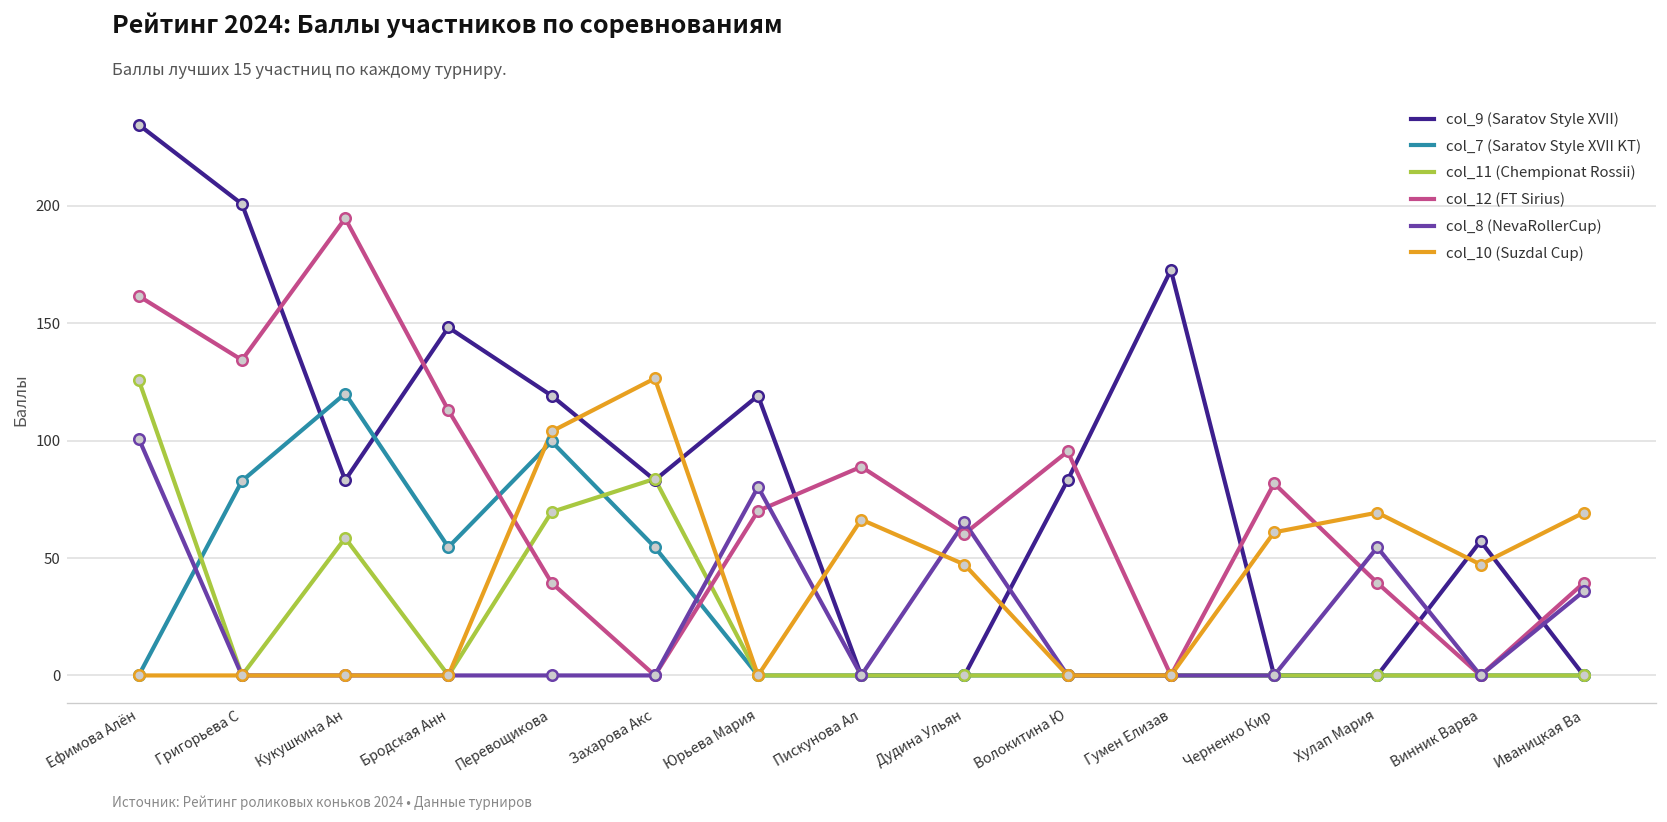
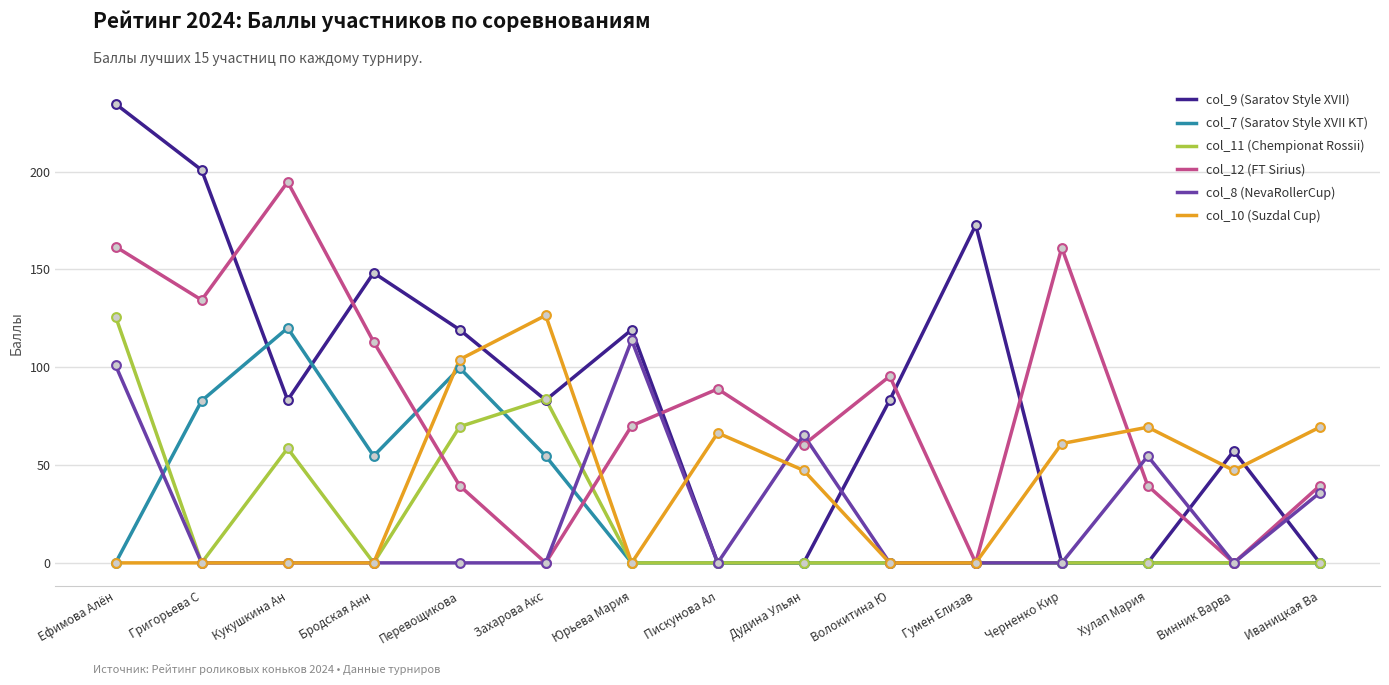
  {
    "col_9 (Saratov Style XVII)": {
      "Ефимова Алён": 235,
      "Григорьева С": 201,
      "Кукушкина Ан": 83,
      "Бродская Анн": 148,
      "Перевощикова": 119,
      "Юрьева Мария": 119,
      "Волокитина Ю": 83,
      "Гумен Елизав": 173,
      "Винник Варва": 57
    },
    "col_7 (Saratov Style XVII KT)": {
      "Григорьева С": 83,
      "Кукушкина Ан": 120,
      "Бродская Анн": 55,
      "Перевощикова": 100,
      "Захарова Акс": 55
    },
    "col_11 (Chempionat Rossii)": {
      "Ефимова Алён": 126,
      "Кукушкина Ан": 59,
      "Перевощикова": 70
    },
    "col_12 (FT Sirius)": {
      "Ефимова Алён": 162,
      "Григорьева С": 134,
      "Кукушкина Ан": 195,
      "Бродская Анн": 113,
      "Перевощикова": 39,
      "Юрьева Мария": 70,
      "Пискунова Ал": 89,
      "Дудина Ульян": 60,
      "Волокитина Ю": 95,
-     "Черненко Кир": 82,
+     "Черненко Кир": 161,
      "Хулап Мария": 39,
      "Иваницкая Ва": 39
    },
    "col_8 (NevaRollerCup)": {
      "Ефимова Алён": 101,
      "Перевощикова": 0,
-     "Юрьева Мария": 80,
+     "Юрьева Мария": 114,
      "Дудина Ульян": 65,
      "Хулап Мария": 55,
      "Иваницкая Ва": 36
    },
    "col_10 (Suzdal Cup)": {
      "Перевощикова": 104,
      "Захарова Акс": 127,
      "Пискунова Ал": 66,
      "Дудина Ульян": 47,
      "Черненко Кир": 61,
      "Хулап Мария": 69,
      "Винник Варва": 47,
      "Иваницкая Ва": 69
    }
  }
